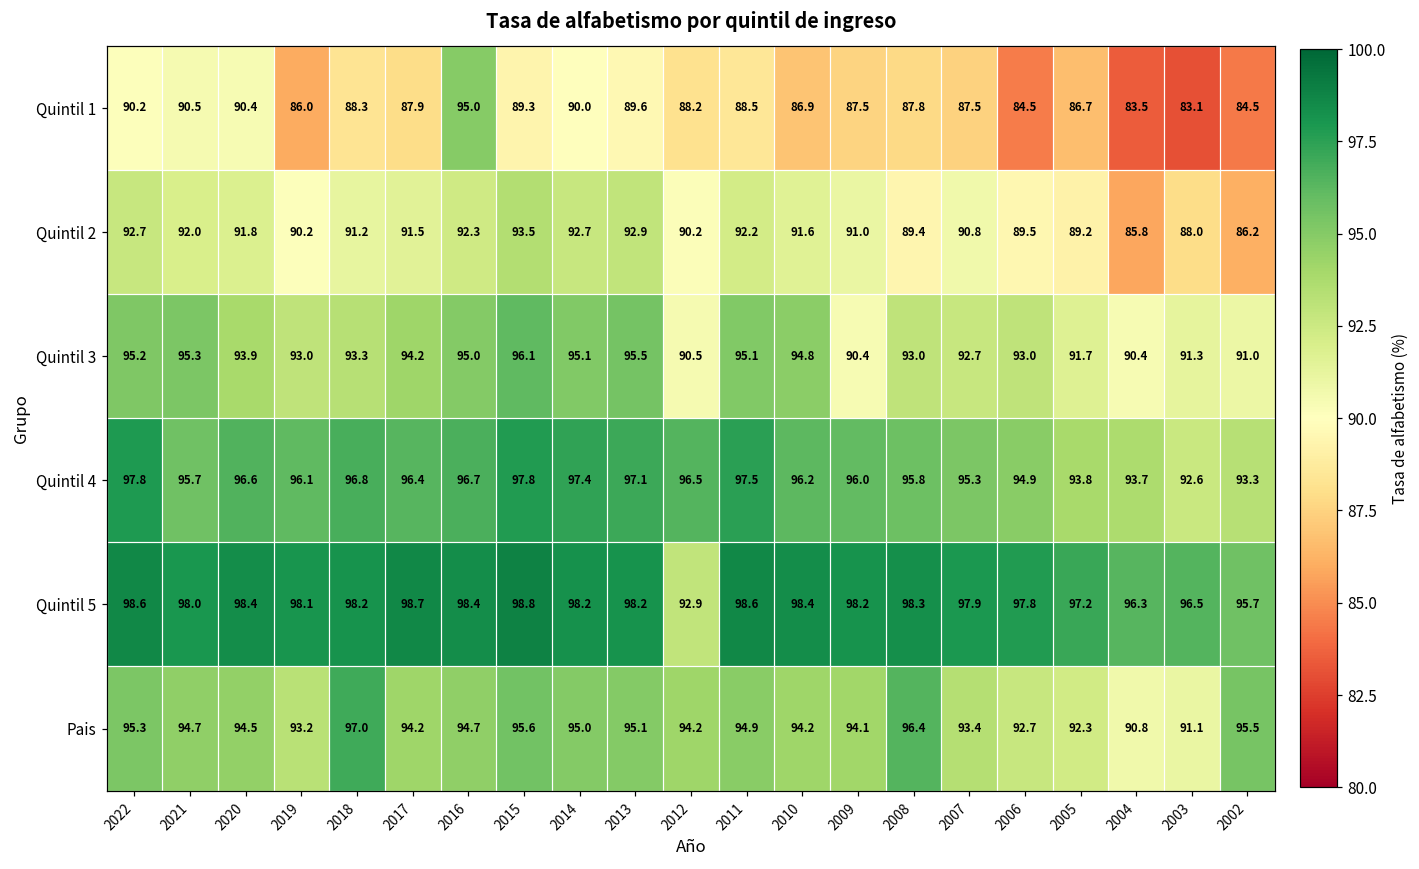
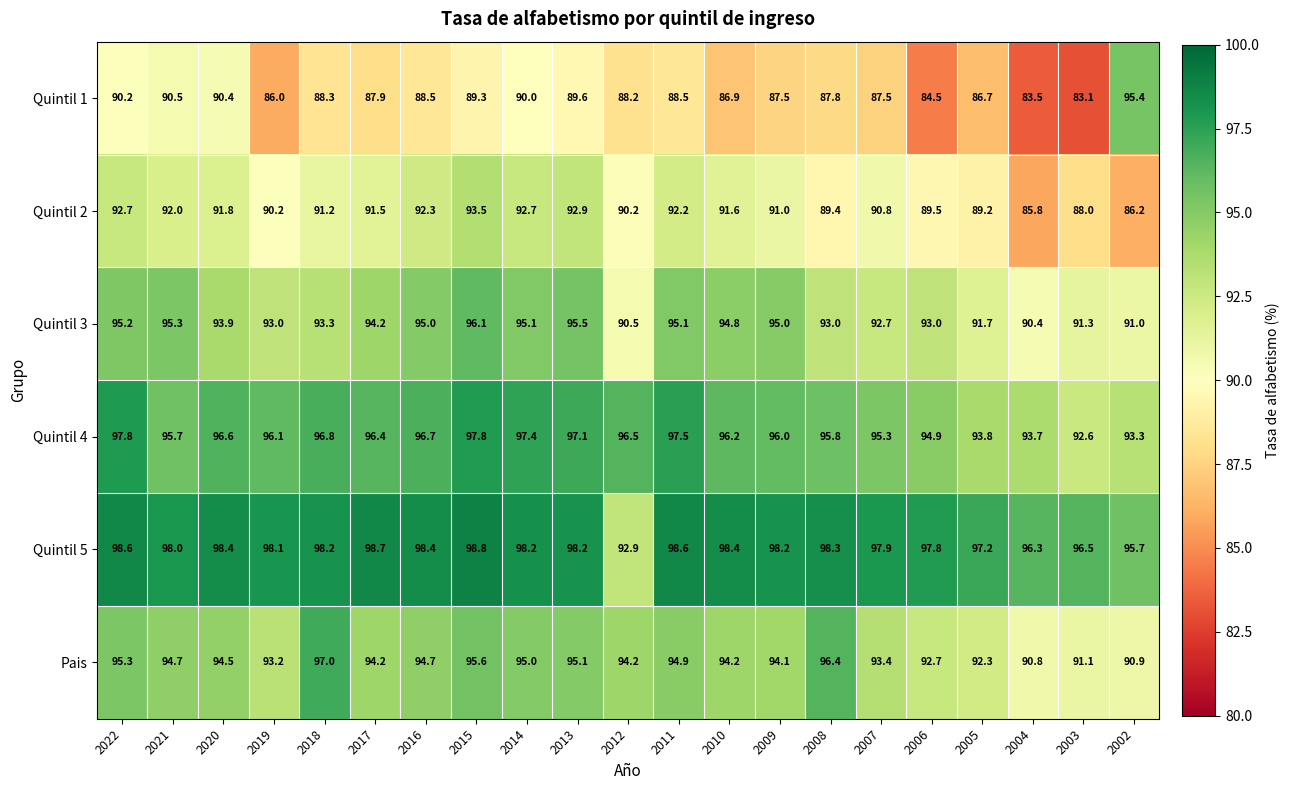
  {
    "Quintil 1": {
      "2022": 90.2,
      "2021": 90.5,
      "2020": 90.4,
      "2019": 86.0,
      "2018": 88.3,
      "2017": 87.9,
-     "2016": 95.0,
+     "2016": 88.5,
      "2015": 89.3,
      "2014": 90.0,
      "2013": 89.6,
      "2012": 88.2,
      "2011": 88.5,
      "2010": 86.9,
      "2009": 87.5,
      "2008": 87.8,
      "2007": 87.5,
      "2006": 84.5,
      "2005": 86.7,
      "2004": 83.5,
      "2003": 83.1,
-     "2002": 84.5
+     "2002": 95.4
    },
    "Quintil 2": {
      "2022": 92.7,
      "2021": 92.0,
      "2020": 91.8,
      "2019": 90.2,
      "2018": 91.2,
      "2017": 91.5,
      "2016": 92.3,
      "2015": 93.5,
      "2014": 92.7,
      "2013": 92.9,
      "2012": 90.2,
      "2011": 92.2,
      "2010": 91.6,
      "2009": 91.0,
      "2008": 89.4,
      "2007": 90.8,
      "2006": 89.5,
      "2005": 89.2,
      "2004": 85.8,
      "2003": 88.0,
      "2002": 86.2
    },
    "Quintil 3": {
      "2022": 95.2,
      "2021": 95.3,
      "2020": 93.9,
      "2019": 93.0,
      "2018": 93.3,
      "2017": 94.2,
      "2016": 95.0,
      "2015": 96.1,
      "2014": 95.1,
      "2013": 95.5,
      "2012": 90.5,
      "2011": 95.1,
      "2010": 94.8,
-     "2009": 90.4,
+     "2009": 95.0,
      "2008": 93.0,
      "2007": 92.7,
      "2006": 93.0,
      "2005": 91.7,
      "2004": 90.4,
      "2003": 91.3,
      "2002": 91.0
    },
    "Quintil 4": {
      "2022": 97.8,
      "2021": 95.7,
      "2020": 96.6,
      "2019": 96.1,
      "2018": 96.8,
      "2017": 96.4,
      "2016": 96.7,
      "2015": 97.8,
      "2014": 97.4,
      "2013": 97.1,
      "2012": 96.5,
      "2011": 97.5,
      "2010": 96.2,
      "2009": 96.0,
      "2008": 95.8,
      "2007": 95.3,
      "2006": 94.9,
      "2005": 93.8,
      "2004": 93.7,
      "2003": 92.6,
      "2002": 93.3
    },
    "Quintil 5": {
      "2022": 98.6,
      "2021": 98.0,
      "2020": 98.4,
      "2019": 98.1,
      "2018": 98.2,
      "2017": 98.7,
      "2016": 98.4,
      "2015": 98.8,
      "2014": 98.2,
      "2013": 98.2,
      "2012": 92.9,
      "2011": 98.6,
      "2010": 98.4,
      "2009": 98.2,
      "2008": 98.3,
      "2007": 97.9,
      "2006": 97.8,
      "2005": 97.2,
      "2004": 96.3,
      "2003": 96.5,
      "2002": 95.7
    },
    "Pais": {
      "2022": 95.3,
      "2021": 94.7,
      "2020": 94.5,
      "2019": 93.2,
      "2018": 97.0,
      "2017": 94.2,
      "2016": 94.7,
      "2015": 95.6,
      "2014": 95.0,
      "2013": 95.1,
      "2012": 94.2,
      "2011": 94.9,
      "2010": 94.2,
      "2009": 94.1,
      "2008": 96.4,
      "2007": 93.4,
      "2006": 92.7,
      "2005": 92.3,
      "2004": 90.8,
      "2003": 91.1,
-     "2002": 95.5
+     "2002": 90.9
    }
  }
